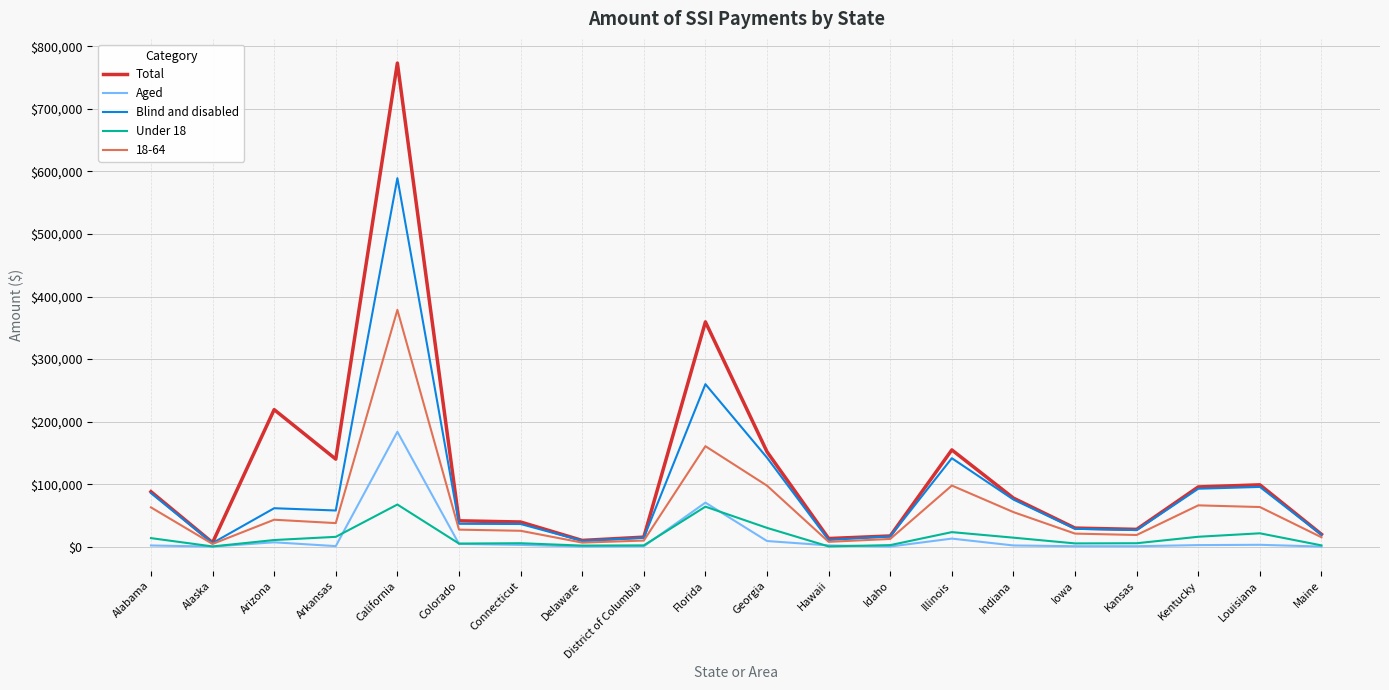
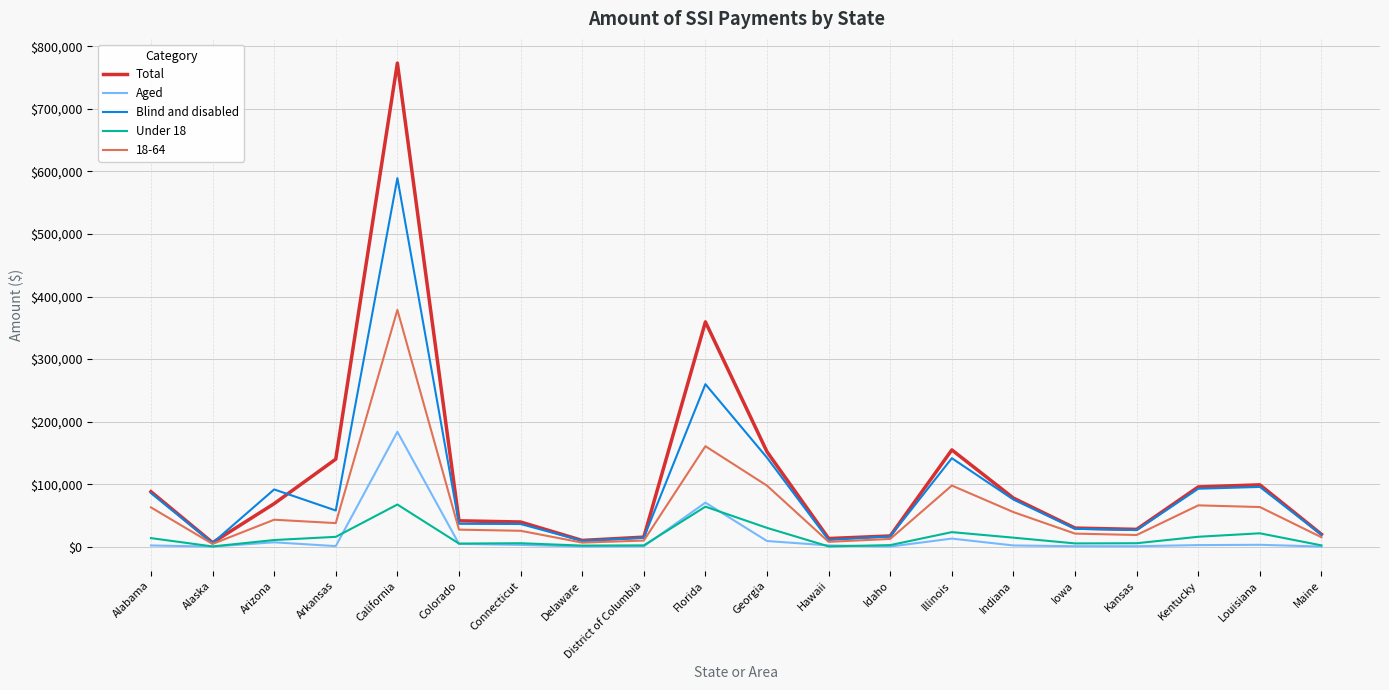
  {
    "Total": {
-     "Arizona": "$220,000",
+     "Arizona": "$70,000",
      "Arkansas": "$140,000",
      "California": "$770,000",
      "Colorado": "$40,000",
      "Florida": "$360,000",
      "Georgia": "$150,000",
      "Illinois": "$150,000"
    },
    "Aged": {
      "Alabama": "$0",
      "Arkansas": "$0",
      "California": "$180,000",
      "Florida": "$70,000",
      "Georgia": "$10,000",
      "Illinois": "$10,000",
      "Indiana": "$0",
      "Iowa": "$0",
      "Kansas": "$0",
      "Kentucky": "$0",
      "Louisiana": "$0"
    },
    "Blind and disabled": {
-     "Arizona": "$60,000",
+     "Arizona": "$90,000",
      "Arkansas": "$60,000",
      "California": "$590,000",
      "Colorado": "$40,000",
      "Florida": "$260,000",
      "Georgia": "$140,000",
      "Illinois": "$140,000"
    },
    "Under 18": {
      "Alabama": "$10,000",
      "Arkansas": "$20,000",
      "California": "$70,000",
      "Florida": "$60,000",
      "Georgia": "$30,000",
      "Illinois": "$20,000",
      "Indiana": "$10,000",
      "Iowa": "$10,000",
      "Kansas": "$10,000",
      "Kentucky": "$20,000",
      "Louisiana": "$20,000"
    },
    "18-64": {
      "Alabama": "$60,000",
      "Arizona": "$40,000",
      "Arkansas": "$40,000",
      "California": "$380,000",
      "Colorado": "$30,000",
      "Connecticut": "$30,000",
      "District of Columbia": "$10,000",
      "Florida": "$160,000",
      "Georgia": "$100,000",
      "Idaho": "$10,000",
      "Illinois": "$100,000",
      "Indiana": "$60,000",
      "Iowa": "$20,000",
      "Kansas": "$20,000",
      "Kentucky": "$70,000",
      "Louisiana": "$60,000",
      "Maine": "$20,000"
    }
  }
